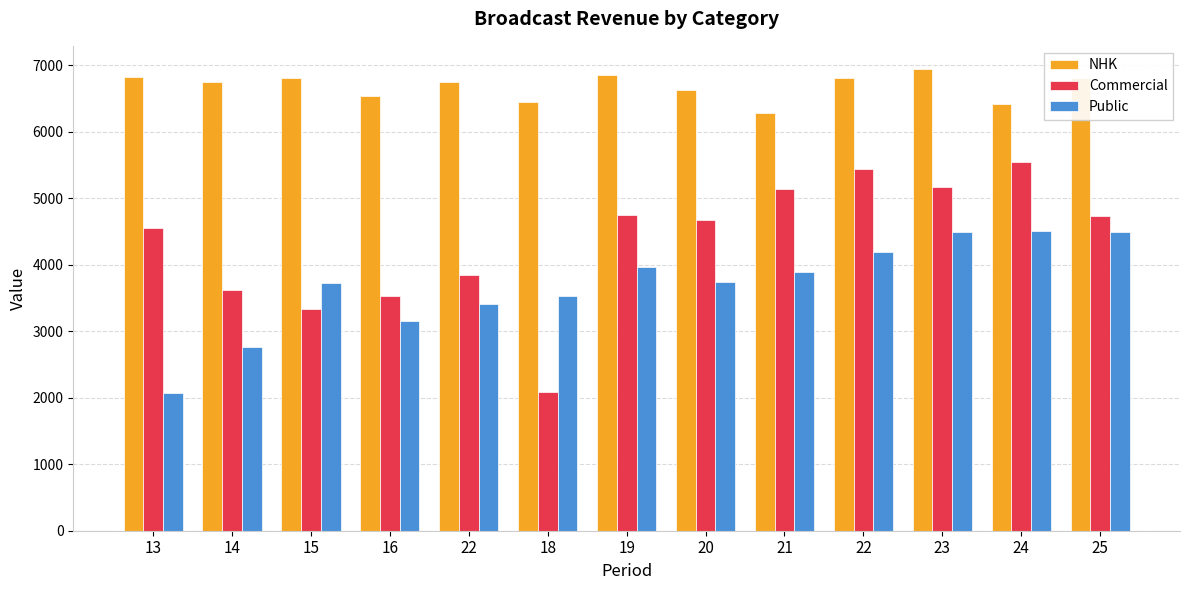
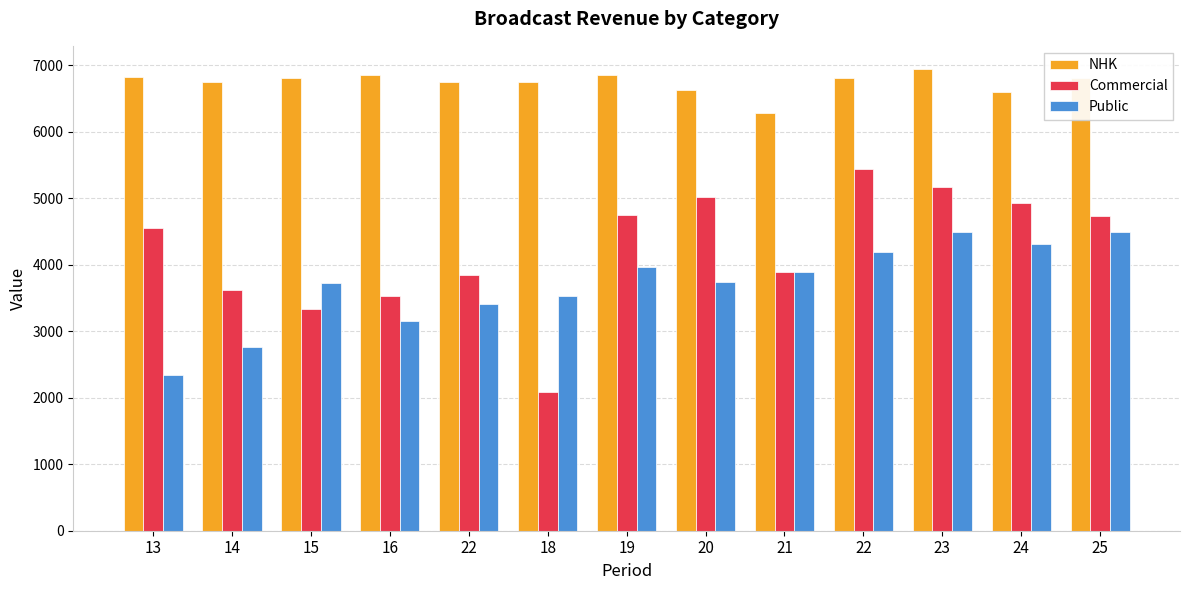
  {
    "NHK": {
      "13": 6800,
      "14": 6800,
      "15": 6800,
-     "16": 6500,
-     "18": 6500,
+     "16": 6900,
+     "18": 6800,
      "19": 6800,
      "20": 6600,
      "21": 6300,
      "23": 6900,
-     "24": 6400
+     "24": 6600
    },
    "Commercial": {
      "13": 4500,
      "14": 3600,
      "15": 3300,
      "16": 3500,
      "18": 2100,
      "19": 4700,
-     "20": 4700,
-     "21": 5100,
+     "20": 5000,
+     "21": 3900,
      "23": 5200,
-     "24": 5600,
+     "24": 4900,
      "25": 4700
    },
    "Public": {
-     "13": 2100,
+     "13": 2300,
      "14": 2800,
      "15": 3700,
      "16": 3200,
      "18": 3500,
      "19": 4000,
      "20": 3700,
      "21": 3900,
      "23": 4500,
-     "24": 4500,
+     "24": 4300,
      "25": 4500
    }
  }
